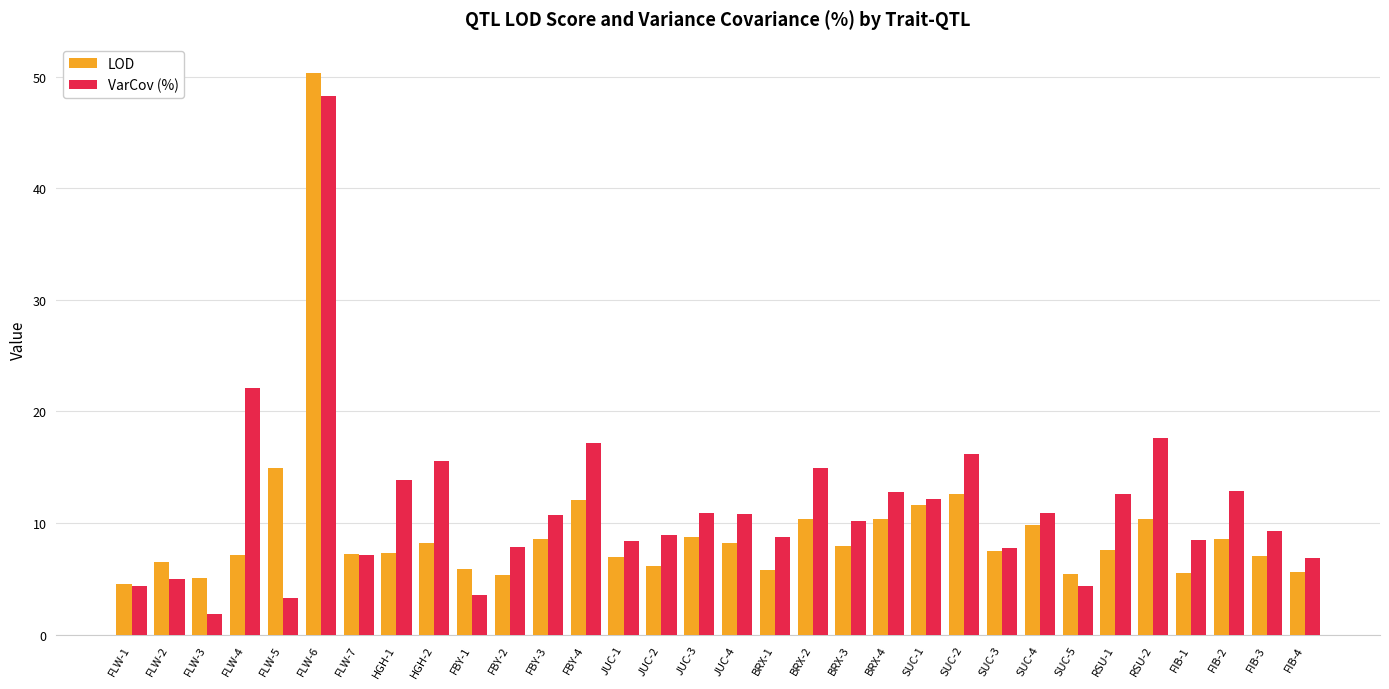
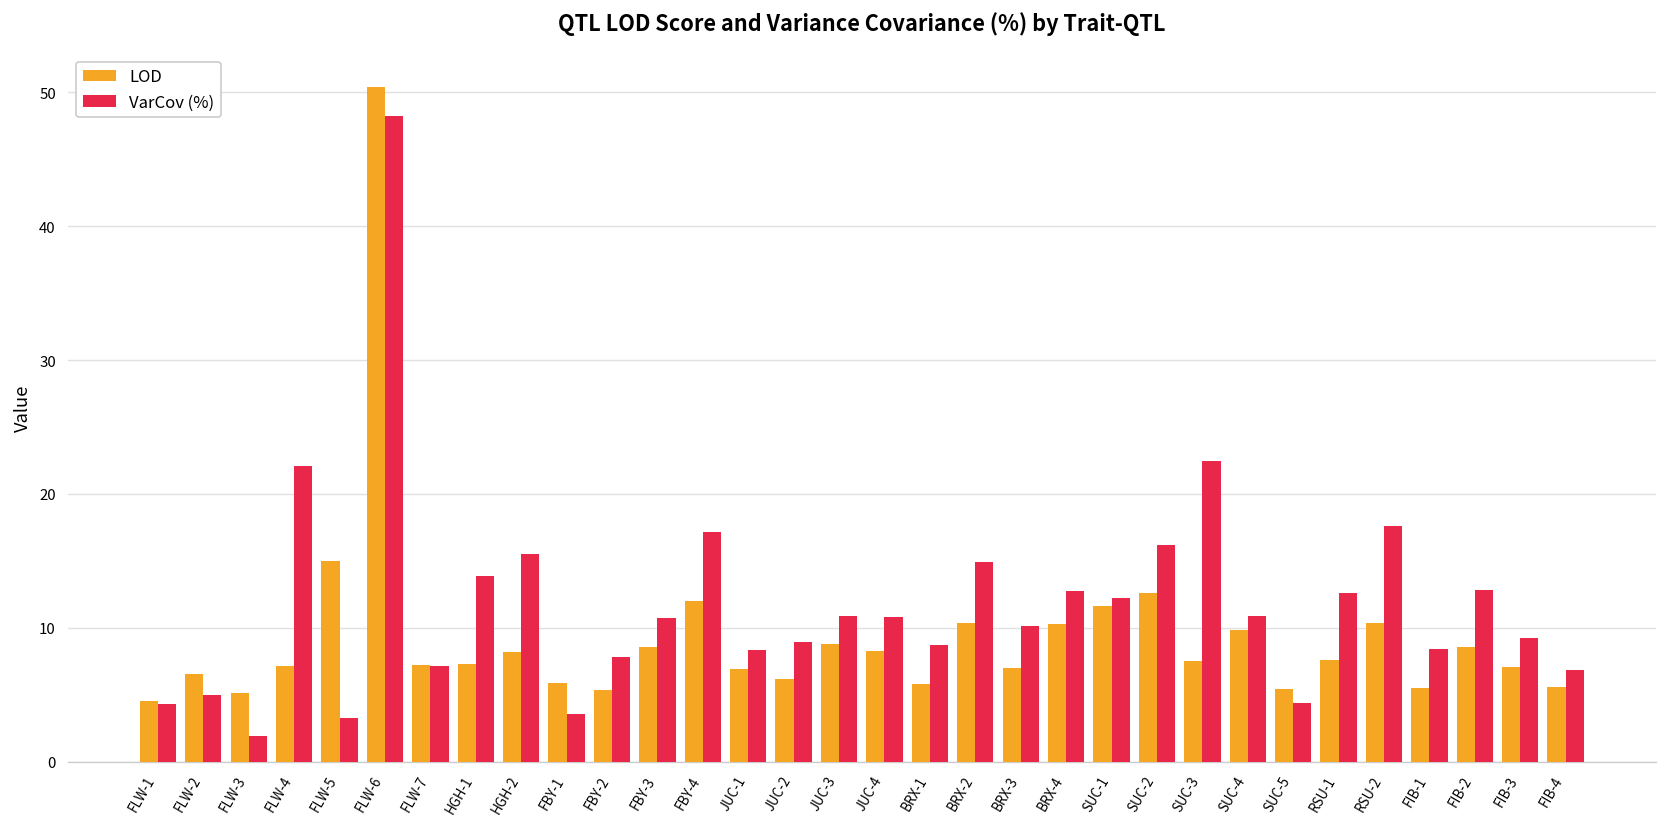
  {
    "LOD": {
      "FLW-1": 4.5,
      "FLW-2": 6.6,
      "FLW-3": 5.1,
      "FLW-4": 7.2,
      "FLW-5": 15.0,
      "FLW-6": 50.4,
      "FLW-7": 7.2,
      "HGH-1": 7.3,
      "HGH-2": 8.2,
      "FBY-1": 5.9,
      "FBY-2": 5.4,
      "FBY-3": 8.5,
      "FBY-4": 12.0,
      "JUC-1": 7.0,
      "JUC-2": 6.2,
      "JUC-3": 8.8,
      "JUC-4": 8.3,
      "BRX-1": 5.8,
      "BRX-2": 10.4,
-     "BRX-3": 7.9,
+     "BRX-3": 7.0,
      "BRX-4": 10.3,
      "SUC-1": 11.6,
      "SUC-2": 12.6,
      "SUC-3": 7.5,
      "SUC-4": 9.8,
      "SUC-5": 5.5,
      "RSU-1": 7.6,
      "RSU-2": 10.3,
      "FIB-1": 5.5,
      "FIB-2": 8.6,
      "FIB-3": 7.1,
      "FIB-4": 5.6
    },
    "VarCov (%)": {
      "FLW-1": 4.3,
      "FLW-2": 5.0,
      "FLW-3": 1.9,
      "FLW-4": 22.1,
      "FLW-5": 3.3,
      "FLW-6": 48.3,
      "FLW-7": 7.1,
      "HGH-1": 13.9,
      "HGH-2": 15.5,
      "FBY-1": 3.6,
      "FBY-2": 7.8,
      "FBY-3": 10.7,
      "FBY-4": 17.2,
      "JUC-1": 8.4,
      "JUC-2": 8.9,
      "JUC-3": 10.9,
      "JUC-4": 10.8,
      "BRX-1": 8.7,
      "BRX-2": 14.9,
      "BRX-3": 10.2,
      "BRX-4": 12.8,
      "SUC-1": 12.2,
      "SUC-2": 16.2,
-     "SUC-3": 7.8,
+     "SUC-3": 22.5,
      "SUC-4": 10.9,
      "SUC-5": 4.4,
      "RSU-1": 12.6,
      "RSU-2": 17.6,
      "FIB-1": 8.5,
      "FIB-2": 12.9,
      "FIB-3": 9.3,
      "FIB-4": 6.8
    }
  }
